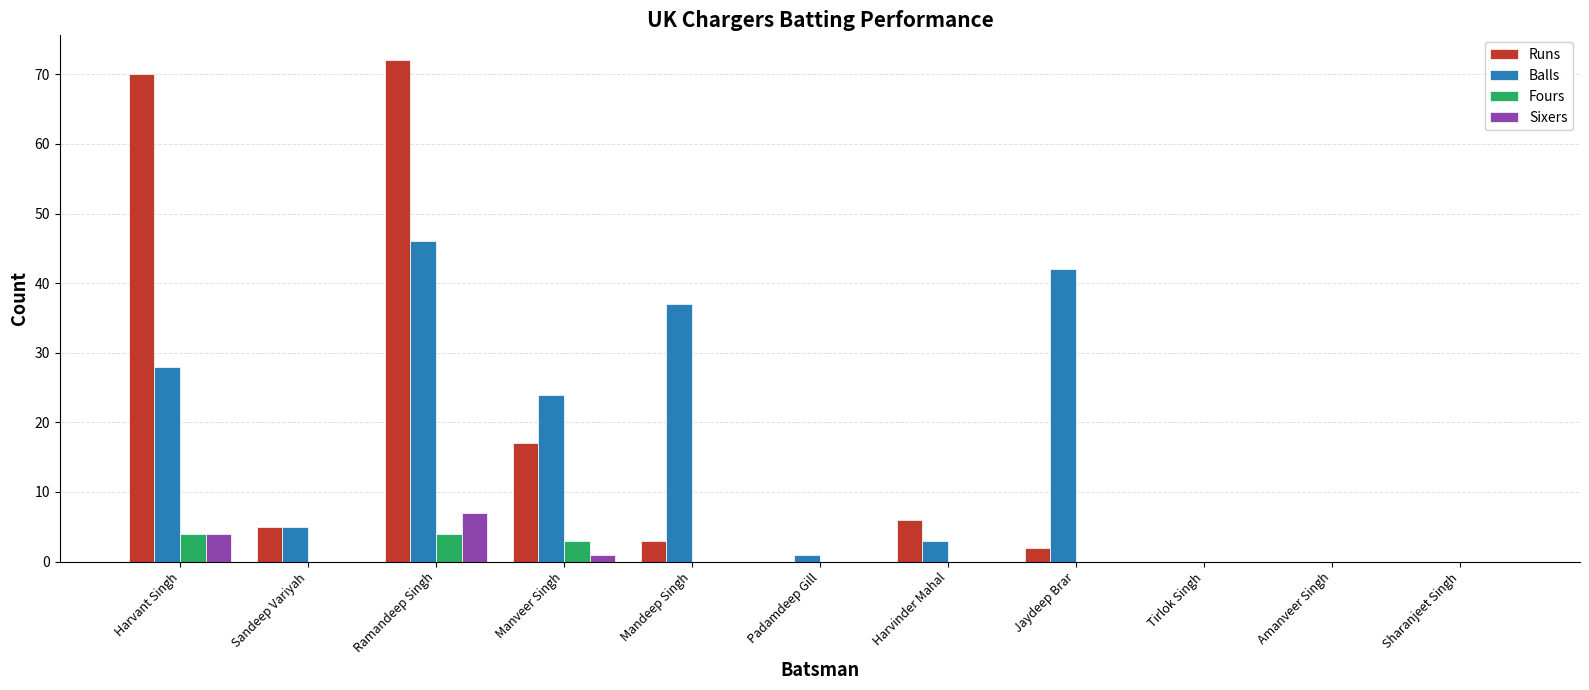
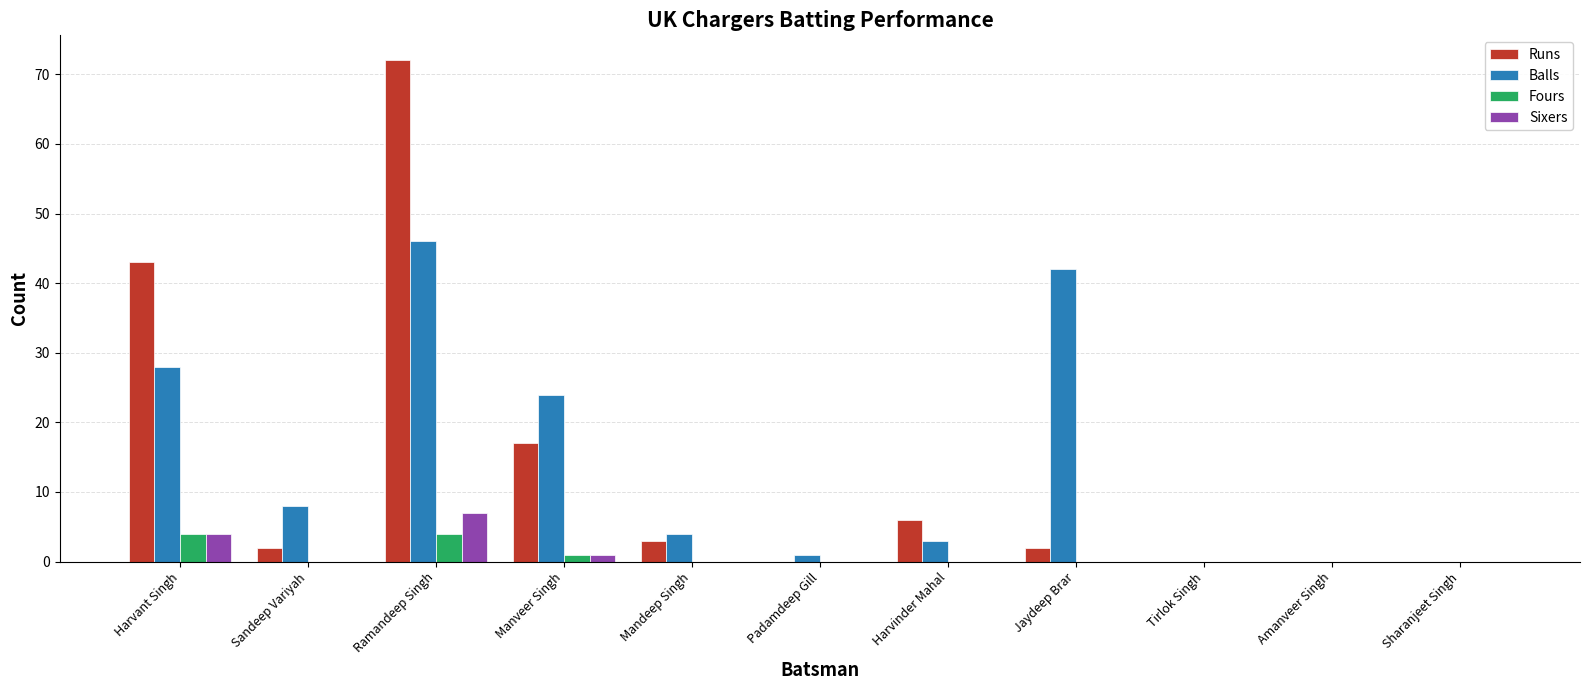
  {
    "Runs": {
-     "Harvant Singh": 70,
-     "Sandeep Variyah": 5,
+     "Harvant Singh": 43,
+     "Sandeep Variyah": 2,
      "Ramandeep Singh": 72,
      "Manveer Singh": 17,
      "Mandeep Singh": 3,
      "Padamdeep Gill": 0,
      "Harvinder Mahal": 6,
      "Jaydeep Brar": 2,
      "Tirlok Singh": 0,
      "Amanveer Singh": 0,
      "Sharanjeet Singh": 0
    },
    "Balls": {
      "Harvant Singh": 28,
-     "Sandeep Variyah": 5,
+     "Sandeep Variyah": 8,
      "Ramandeep Singh": 46,
      "Manveer Singh": 24,
-     "Mandeep Singh": 37,
+     "Mandeep Singh": 4,
      "Padamdeep Gill": 1,
      "Harvinder Mahal": 3,
      "Jaydeep Brar": 42,
      "Tirlok Singh": 0,
      "Amanveer Singh": 0,
      "Sharanjeet Singh": 0
    },
    "Fours": {
      "Harvant Singh": 4,
      "Sandeep Variyah": 0,
      "Ramandeep Singh": 4,
-     "Manveer Singh": 3,
+     "Manveer Singh": 1,
      "Mandeep Singh": 0,
      "Padamdeep Gill": 0,
      "Harvinder Mahal": 0,
      "Jaydeep Brar": 0,
      "Tirlok Singh": 0,
      "Amanveer Singh": 0,
      "Sharanjeet Singh": 0
    },
    "Sixers": {
      "Harvant Singh": 4,
      "Sandeep Variyah": 0,
      "Ramandeep Singh": 7,
      "Manveer Singh": 1,
      "Mandeep Singh": 0,
      "Padamdeep Gill": 0,
      "Harvinder Mahal": 0,
      "Jaydeep Brar": 0,
      "Tirlok Singh": 0,
      "Amanveer Singh": 0,
      "Sharanjeet Singh": 0
    }
  }
